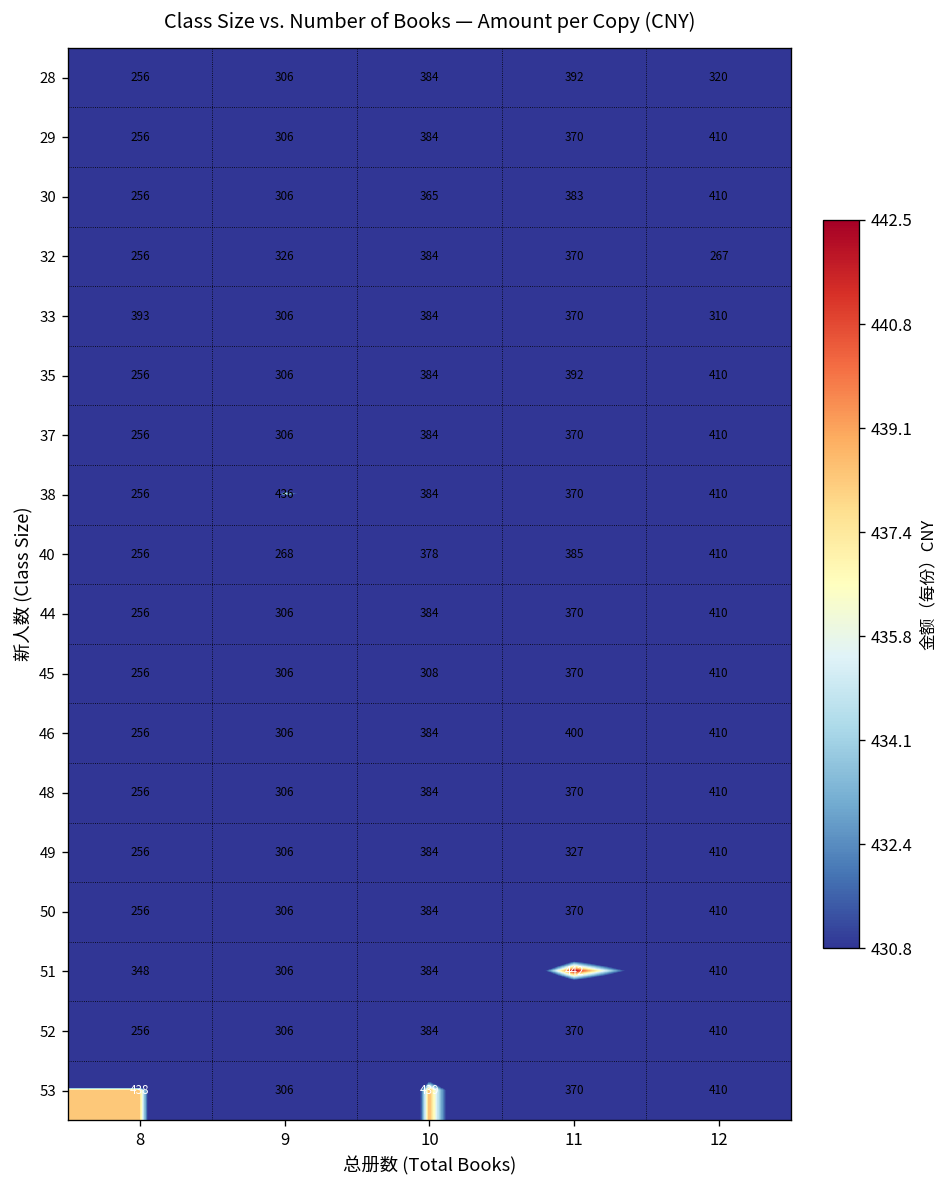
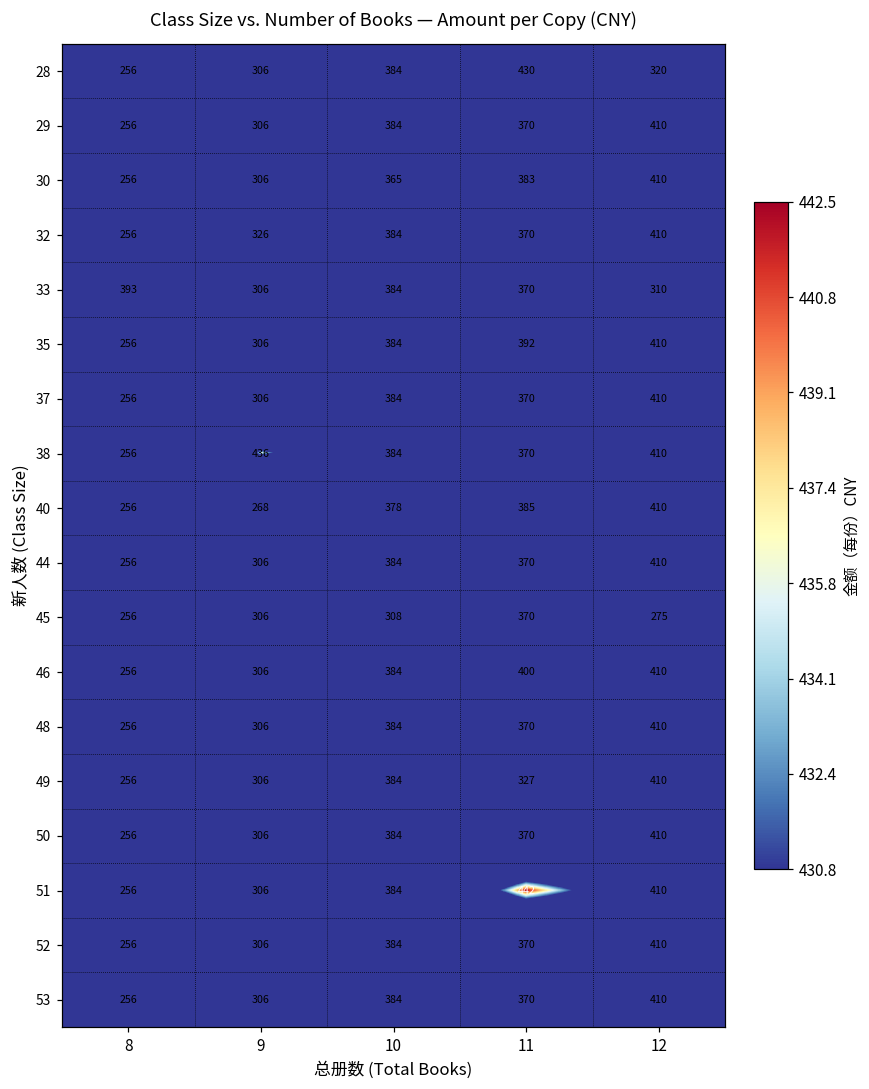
  {
    "28": {
      "8": 256,
      "9": 306,
      "10": 384,
-     "11": 392,
+     "11": 430,
      "12": 320
    },
    "29": {
      "8": 256,
      "9": 306,
      "10": 384,
      "11": 370,
      "12": 410
    },
    "30": {
      "8": 256,
      "9": 306,
      "10": 365,
      "11": 383,
      "12": 410
    },
    "32": {
      "8": 256,
      "9": 326,
      "10": 384,
      "11": 370,
-     "12": 267
+     "12": 410
    },
    "33": {
      "8": 393,
      "9": 306,
      "10": 384,
      "11": 370,
      "12": 310
    },
    "35": {
      "8": 256,
      "9": 306,
      "10": 384,
      "11": 392,
      "12": 410
    },
    "37": {
      "8": 256,
      "9": 306,
      "10": 384,
      "11": 370,
      "12": 410
    },
    "38": {
      "8": 256,
      "9": 436,
      "10": 384,
      "11": 370,
      "12": 410
    },
    "40": {
      "8": 256,
      "9": 268,
      "10": 378,
      "11": 385,
      "12": 410
    },
    "44": {
      "8": 256,
      "9": 306,
      "10": 384,
      "11": 370,
      "12": 410
    },
    "45": {
      "8": 256,
      "9": 306,
      "10": 308,
      "11": 370,
-     "12": 410
+     "12": 275
    },
    "46": {
      "8": 256,
      "9": 306,
      "10": 384,
      "11": 400,
      "12": 410
    },
    "48": {
      "8": 256,
      "9": 306,
      "10": 384,
      "11": 370,
      "12": 410
    },
    "49": {
      "8": 256,
      "9": 306,
      "10": 384,
      "11": 327,
      "12": 410
    },
    "50": {
      "8": 256,
      "9": 306,
      "10": 384,
      "11": 370,
      "12": 410
    },
    "51": {
-     "8": 348,
+     "8": 256,
      "9": 306,
      "10": 384,
      "11": 442,
      "12": 410
    },
    "52": {
      "8": 256,
      "9": 306,
      "10": 384,
      "11": 370,
      "12": 410
    },
    "53": {
-     "8": 438,
+     "8": 256,
      "9": 306,
-     "10": 439,
+     "10": 384,
      "11": 370,
      "12": 410
    }
  }
